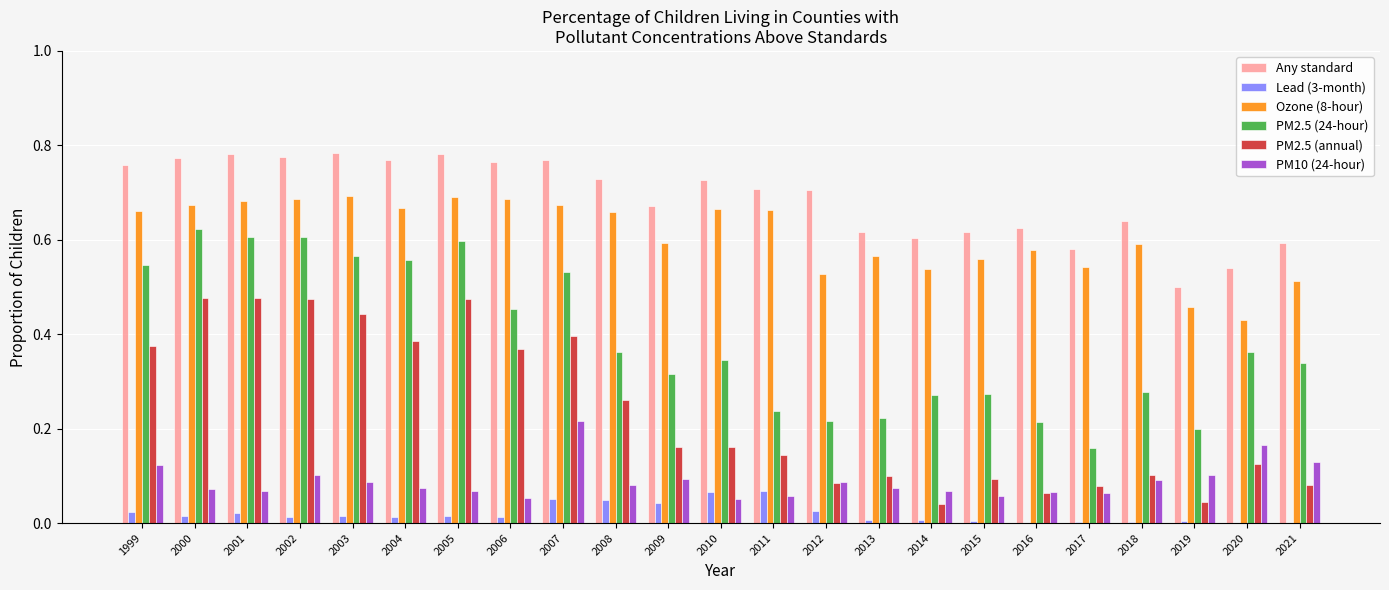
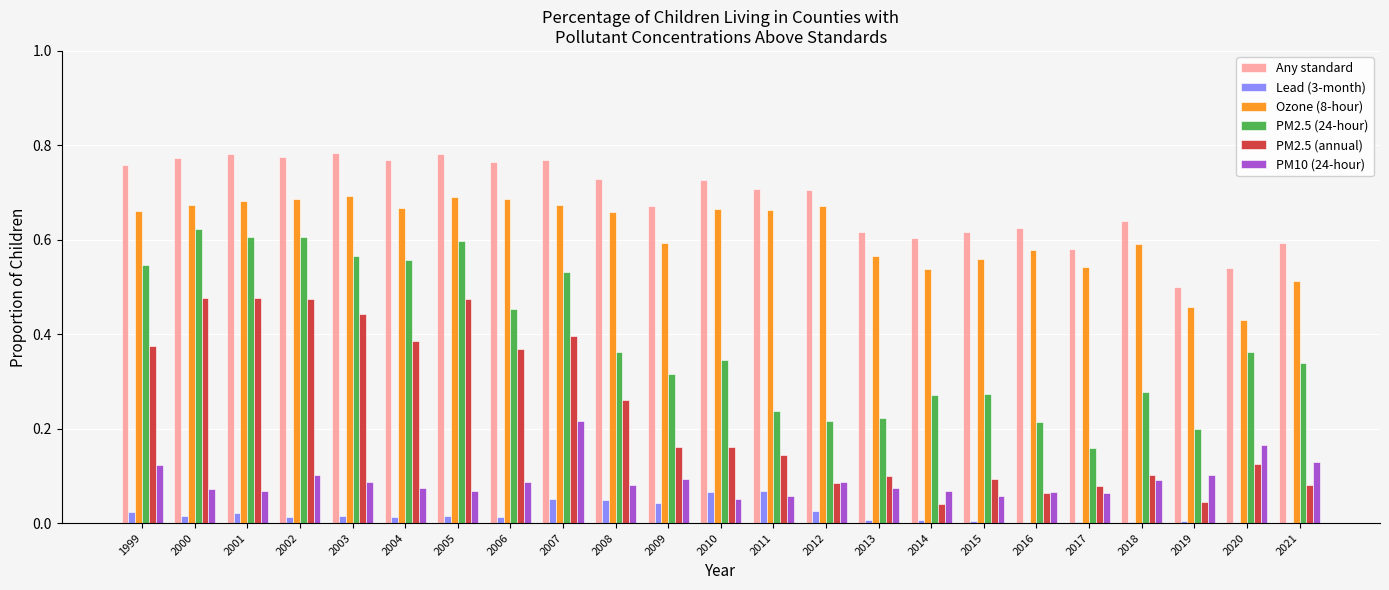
  {
    "Any standard": {
      "1999": 0.76,
      "2000": 0.77,
      "2001": 0.78,
      "2002": 0.78,
      "2003": 0.78,
      "2004": 0.77,
      "2005": 0.78,
      "2006": 0.76,
      "2007": 0.77,
      "2008": 0.73,
      "2009": 0.67,
      "2010": 0.73,
      "2011": 0.71,
      "2012": 0.71,
      "2013": 0.62,
      "2014": 0.60,
      "2015": 0.62,
      "2016": 0.62,
      "2017": 0.58,
      "2018": 0.64,
      "2019": 0.50,
      "2020": 0.54,
      "2021": 0.59
    },
    "Lead (3-month)": {
      "1999": 0.02,
      "2000": 0.02,
      "2001": 0.02,
      "2002": 0.01,
      "2003": 0.02,
      "2004": 0.01,
      "2005": 0.02,
      "2006": 0.01,
      "2007": 0.05,
      "2008": 0.05,
      "2009": 0.04,
      "2010": 0.07,
      "2011": 0.07,
      "2012": 0.03,
      "2013": 0.01,
      "2014": 0.01
    },
    "Ozone (8-hour)": {
      "1999": 0.66,
      "2000": 0.67,
      "2001": 0.68,
      "2002": 0.69,
      "2003": 0.69,
      "2004": 0.67,
      "2005": 0.69,
      "2006": 0.69,
      "2007": 0.67,
      "2008": 0.66,
      "2009": 0.59,
      "2010": 0.67,
      "2011": 0.66,
-     "2012": 0.53,
+     "2012": 0.67,
      "2013": 0.57,
      "2014": 0.54,
      "2015": 0.56,
      "2016": 0.58,
      "2017": 0.54,
      "2018": 0.59,
      "2019": 0.46,
      "2020": 0.43,
      "2021": 0.51
    },
    "PM2.5 (24-hour)": {
      "1999": 0.55,
      "2000": 0.62,
      "2001": 0.61,
      "2002": 0.61,
      "2003": 0.56,
      "2004": 0.56,
      "2005": 0.60,
      "2006": 0.45,
      "2007": 0.53,
      "2008": 0.36,
      "2009": 0.32,
      "2010": 0.34,
      "2011": 0.24,
      "2012": 0.22,
      "2013": 0.22,
      "2014": 0.27,
      "2015": 0.27,
      "2016": 0.21,
      "2017": 0.16,
      "2018": 0.28,
      "2019": 0.20,
      "2020": 0.36,
      "2021": 0.34
    },
    "PM2.5 (annual)": {
      "1999": 0.37,
      "2000": 0.48,
      "2001": 0.48,
      "2002": 0.47,
      "2003": 0.44,
      "2004": 0.39,
      "2005": 0.48,
      "2006": 0.37,
      "2007": 0.40,
      "2008": 0.26,
      "2009": 0.16,
      "2010": 0.16,
      "2011": 0.14,
      "2012": 0.08,
      "2013": 0.10,
      "2014": 0.04,
      "2015": 0.09,
      "2016": 0.06,
      "2017": 0.08,
      "2018": 0.10,
      "2019": 0.04,
      "2020": 0.12,
      "2021": 0.08
    },
    "PM10 (24-hour)": {
      "1999": 0.12,
      "2000": 0.07,
      "2001": 0.07,
      "2002": 0.10,
      "2003": 0.09,
      "2004": 0.07,
      "2005": 0.07,
-     "2006": 0.05,
+     "2006": 0.09,
      "2007": 0.22,
      "2008": 0.08,
      "2009": 0.09,
      "2010": 0.05,
      "2011": 0.06,
      "2012": 0.09,
      "2013": 0.07,
      "2014": 0.07,
      "2015": 0.06,
      "2016": 0.07,
      "2017": 0.06,
      "2018": 0.09,
      "2019": 0.10,
      "2020": 0.17,
      "2021": 0.13
    }
  }
